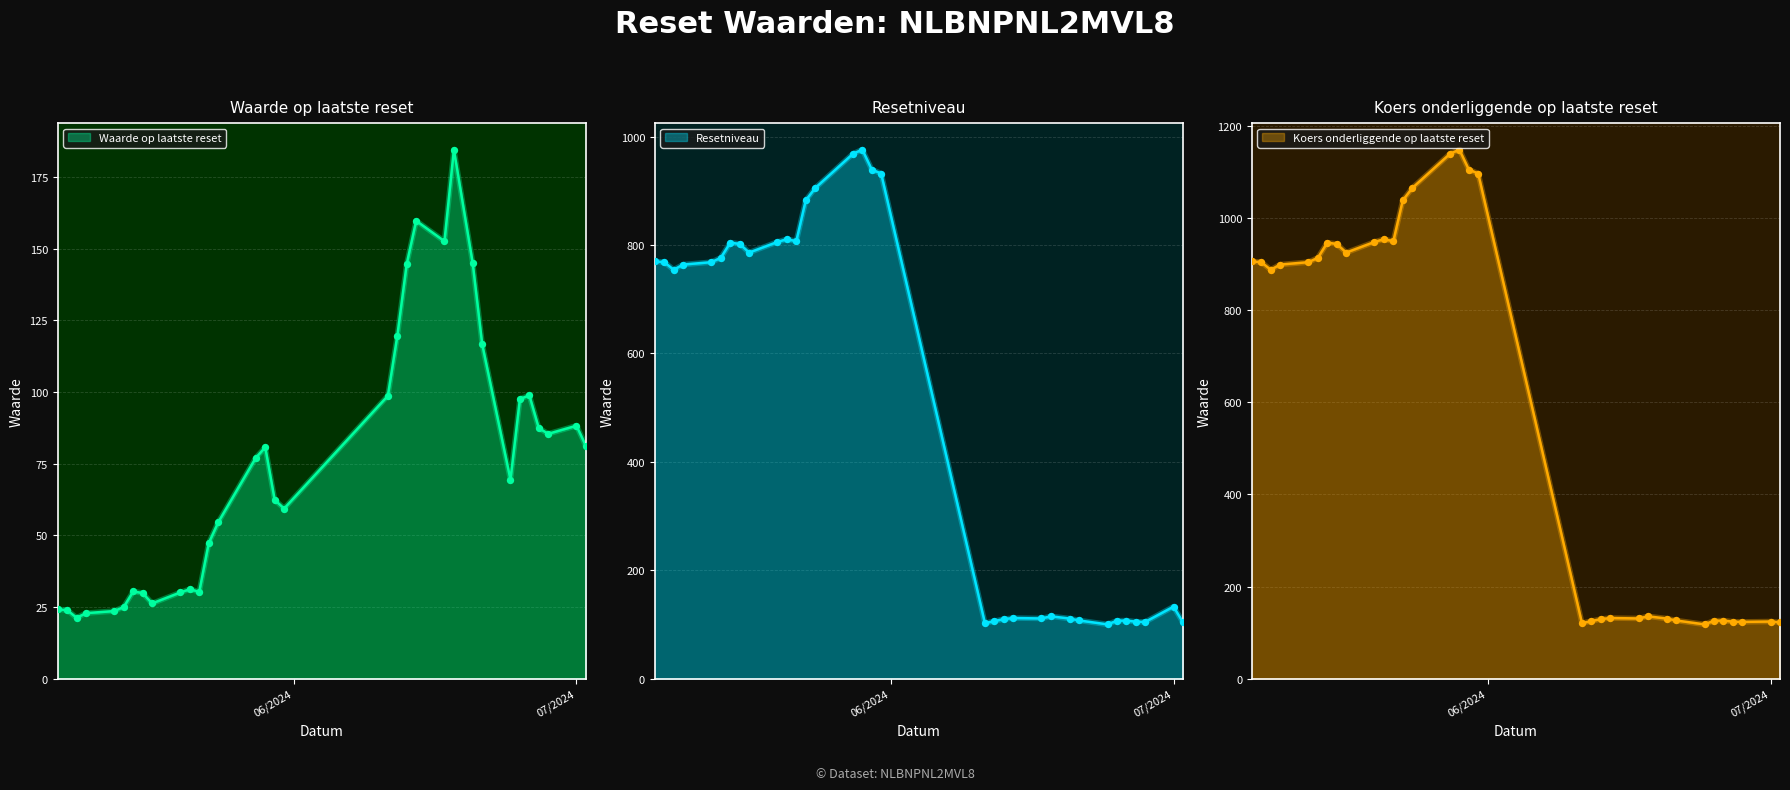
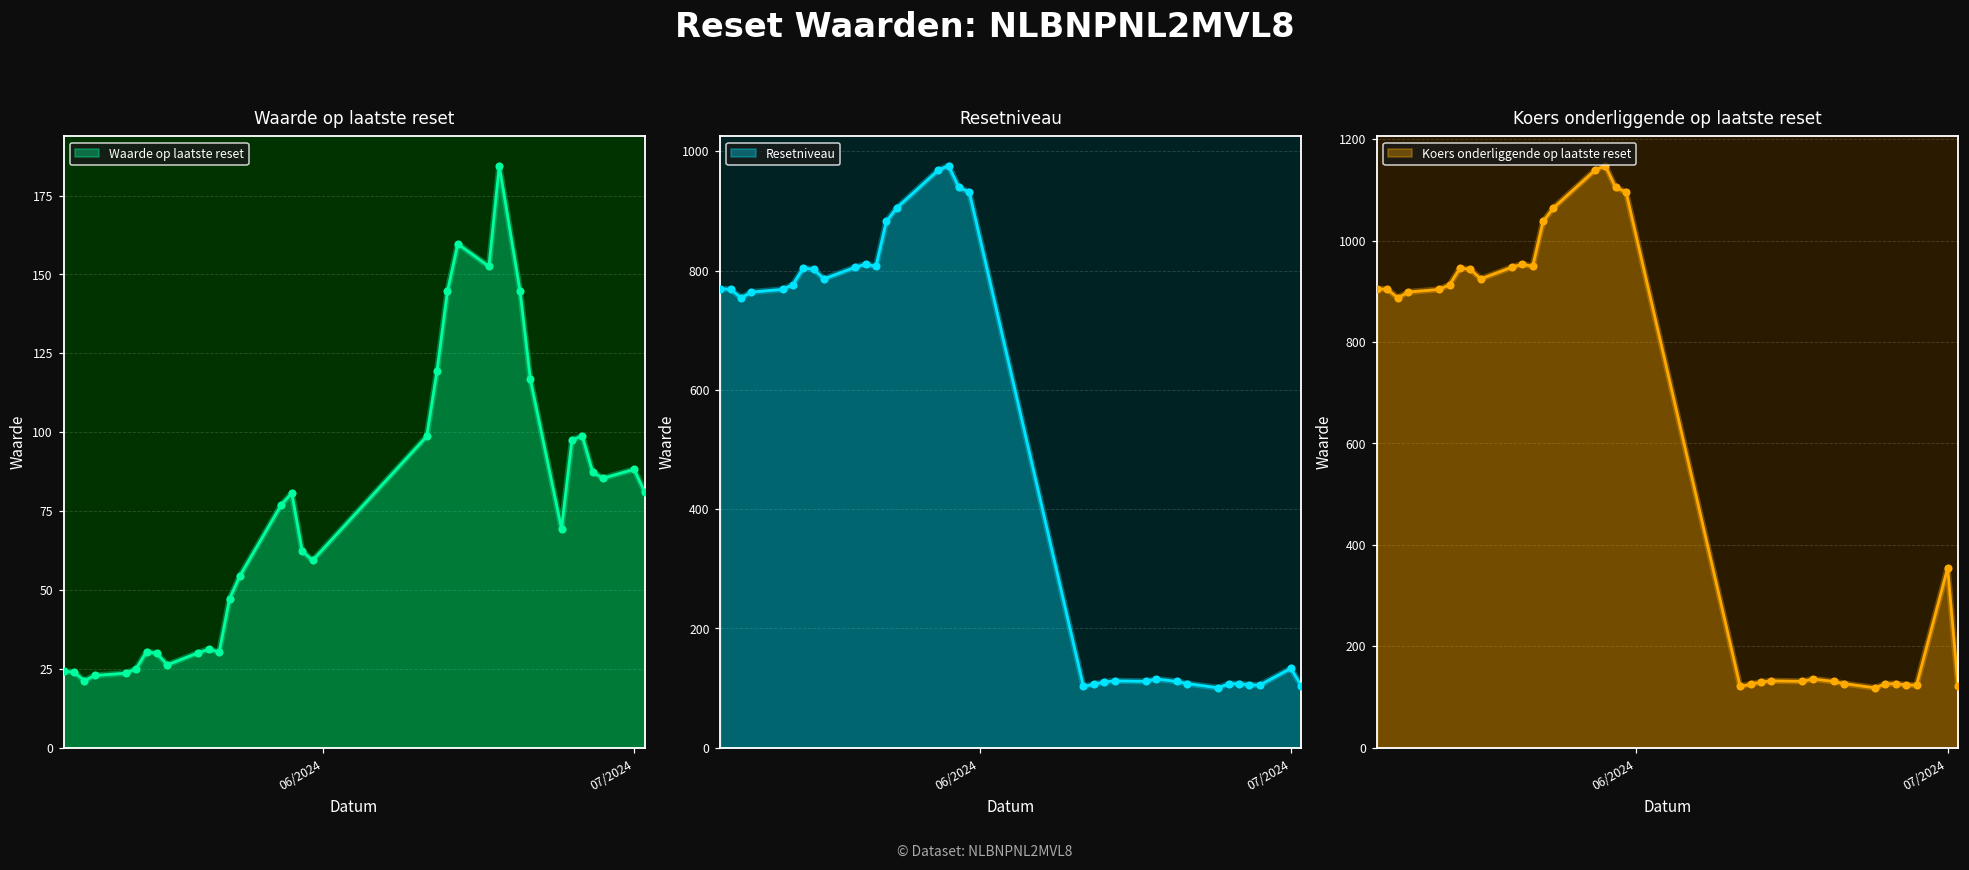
  {
    "Waarde op laatste reset": {
      "07/2024": 88
    },
    "Resetniveau": {
      "07/2024": 130
    },
    "Koers onderliggende op laatste reset": {
-     "07/2024": 120
+     "07/2024": 350
    }
  }
